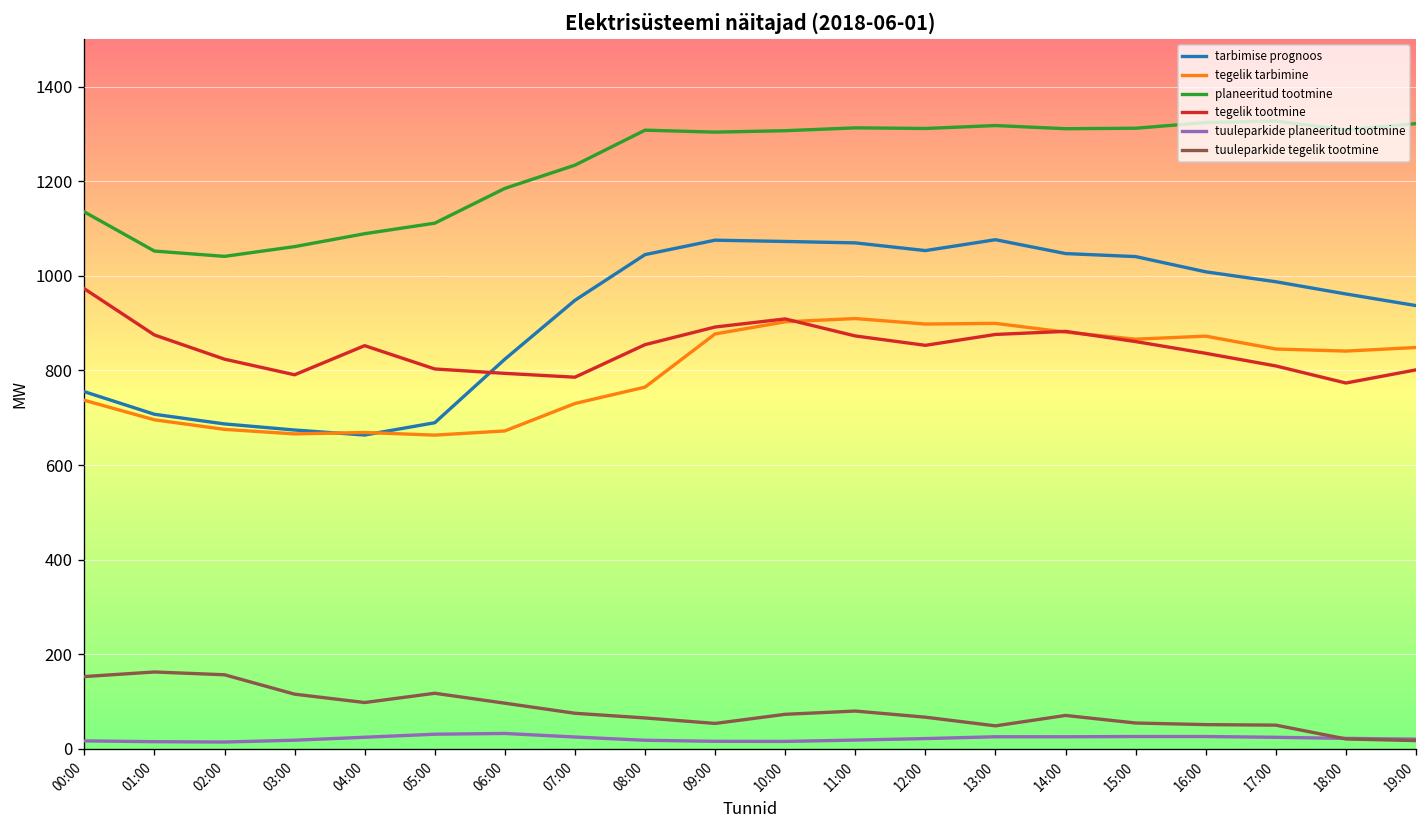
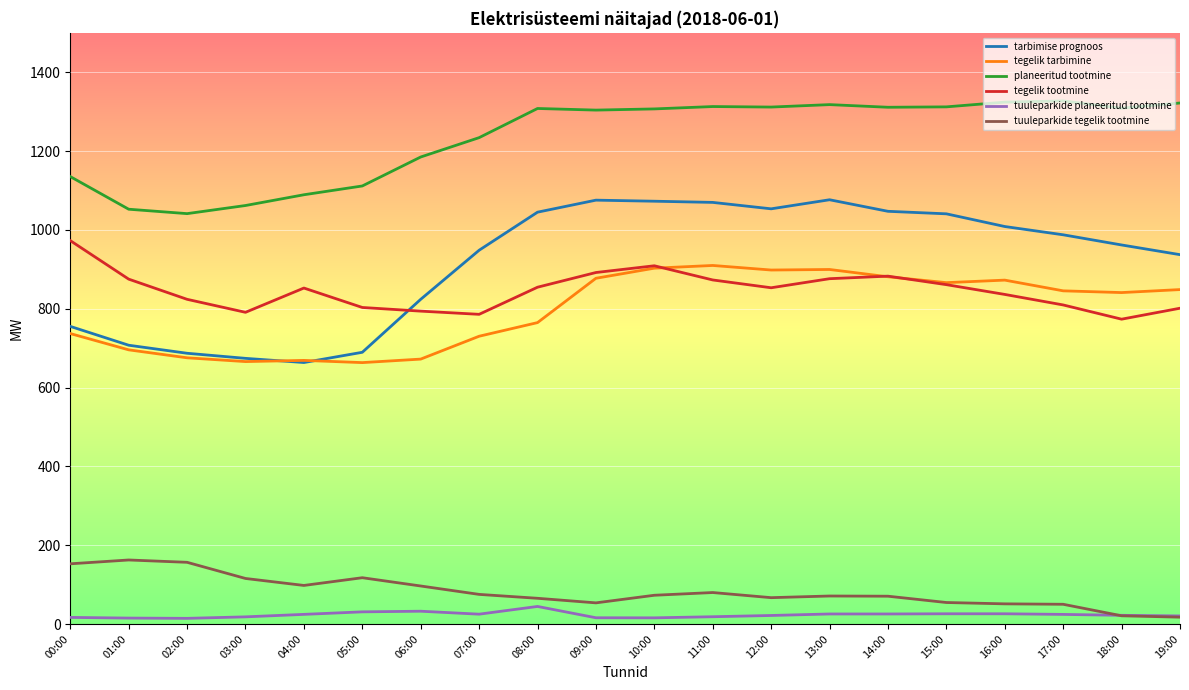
  {
    "tarbimise prognoos": {
      "00:00": 760,
      "01:00": 710,
      "02:00": 690,
      "03:00": 670,
      "05:00": 690,
      "06:00": 820,
      "07:00": 950,
      "08:00": 1050,
      "09:00": 1080,
      "10:00": 1070,
      "11:00": 1070,
      "12:00": 1050,
      "13:00": 1080,
      "14:00": 1050,
      "15:00": 1040,
      "16:00": 1010,
      "17:00": 990,
      "18:00": 960,
      "19:00": 940
    },
    "tegelik tarbimine": {
      "00:00": 740,
      "01:00": 700,
      "02:00": 680,
      "03:00": 670,
      "05:00": 660,
      "06:00": 670,
      "07:00": 730,
      "08:00": 760,
      "09:00": 880,
      "11:00": 910,
      "12:00": 900,
      "13:00": 900,
      "16:00": 870,
      "17:00": 850,
      "18:00": 840,
      "19:00": 850
    },
    "planeeritud tootmine": {
      "00:00": 1140,
      "01:00": 1050,
      "02:00": 1040,
      "03:00": 1060,
      "04:00": 1090,
      "05:00": 1110,
      "06:00": 1190,
      "07:00": 1230,
      "08:00": 1310,
      "09:00": 1300,
      "10:00": 1310,
      "11:00": 1310,
      "12:00": 1310,
      "13:00": 1320,
      "14:00": 1310,
      "15:00": 1310,
      "19:00": 1320
    },
    "tegelik tootmine": {
      "00:00": 970,
      "01:00": 880,
      "02:00": 820,
      "03:00": 790,
      "04:00": 850,
      "05:00": 800,
      "06:00": 790,
      "07:00": 790,
      "08:00": 850,
      "09:00": 890,
      "11:00": 870,
      "12:00": 850,
      "13:00": 880,
      "16:00": 840,
      "17:00": 810,
      "18:00": 770,
      "19:00": 800
    },
    "tuuleparkide planeeritud tootmine": {
      "00:00": 20,
      "01:00": 20,
      "02:00": 10,
      "03:00": 20,
      "04:00": 20,
      "05:00": 30,
      "06:00": 30,
      "07:00": 30,
-     "08:00": 20,
+     "08:00": 40,
      "09:00": 20,
      "10:00": 20,
      "11:00": 20,
      "12:00": 20,
      "13:00": 30,
      "14:00": 30,
      "15:00": 30,
      "16:00": 30,
      "17:00": 20
    },
    "tuuleparkide tegelik tootmine": {
      "00:00": 150,
      "01:00": 160,
      "02:00": 160,
      "03:00": 120,
      "04:00": 100,
      "05:00": 120,
      "06:00": 100,
      "07:00": 80,
      "08:00": 70,
      "09:00": 50,
      "10:00": 70,
      "11:00": 80,
      "12:00": 70,
-     "13:00": 50,
+     "13:00": 70,
      "14:00": 70,
      "15:00": 50,
      "16:00": 50,
      "17:00": 50
    }
  }
